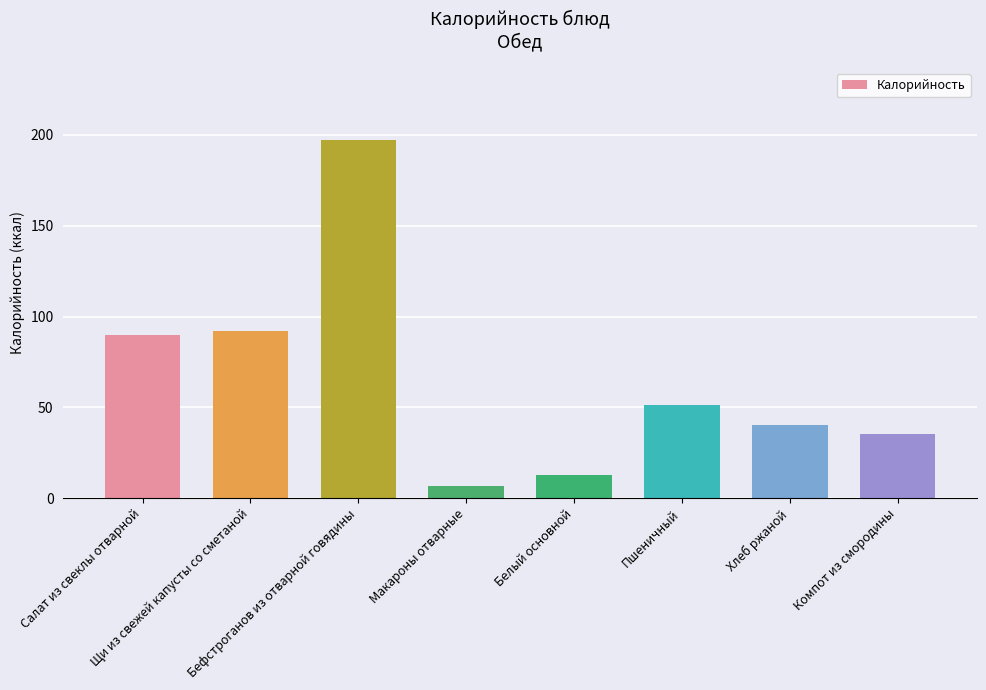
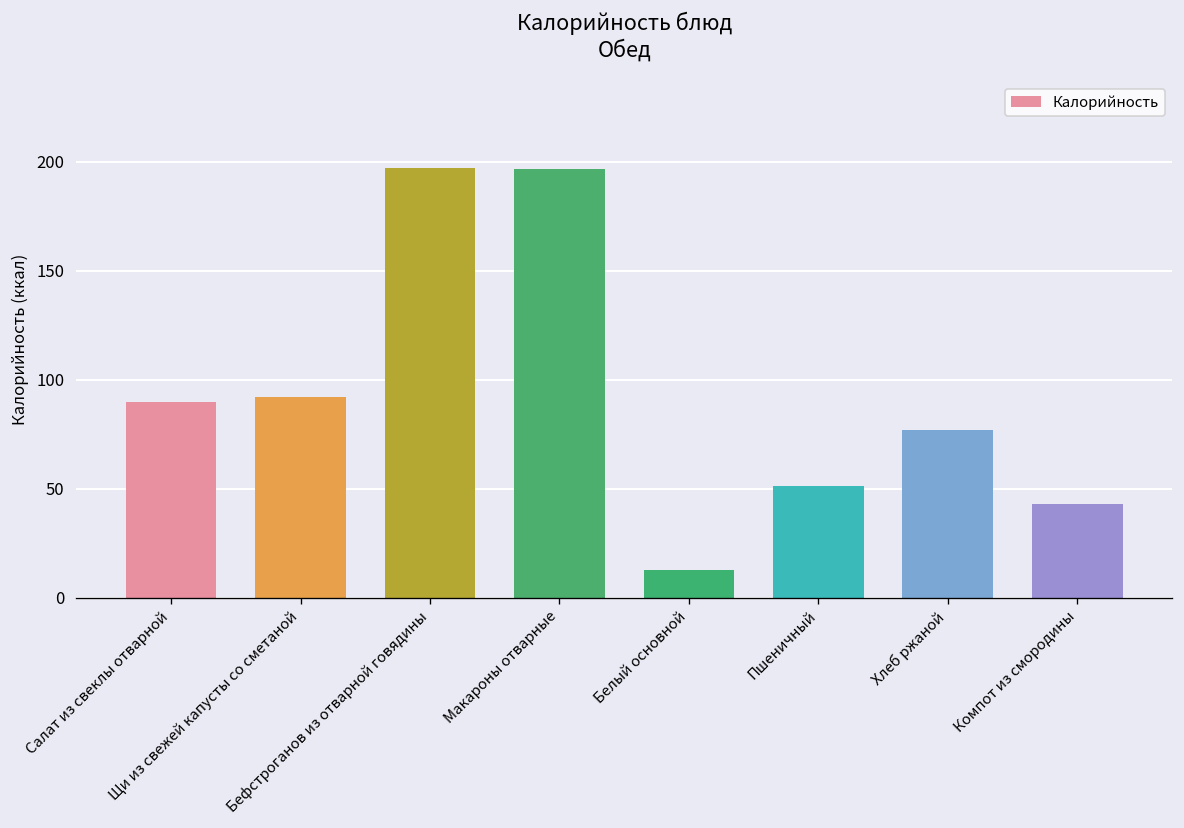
  {
    "Салат из свеклы отварной": 90,
    "Щи из свежей капусты со сметаной": 92,
    "Бефстроганов из отварной говядины": 197,
-   "Макароны отварные": 6,
+   "Макароны отварные": 197,
    "Белый основной": 13,
    "Пшеничный": 51,
-   "Хлеб ржаной": 40,
-   "Компот из смородины": 36
+   "Хлеб ржаной": 77,
+   "Компот из смородины": 43
  }
